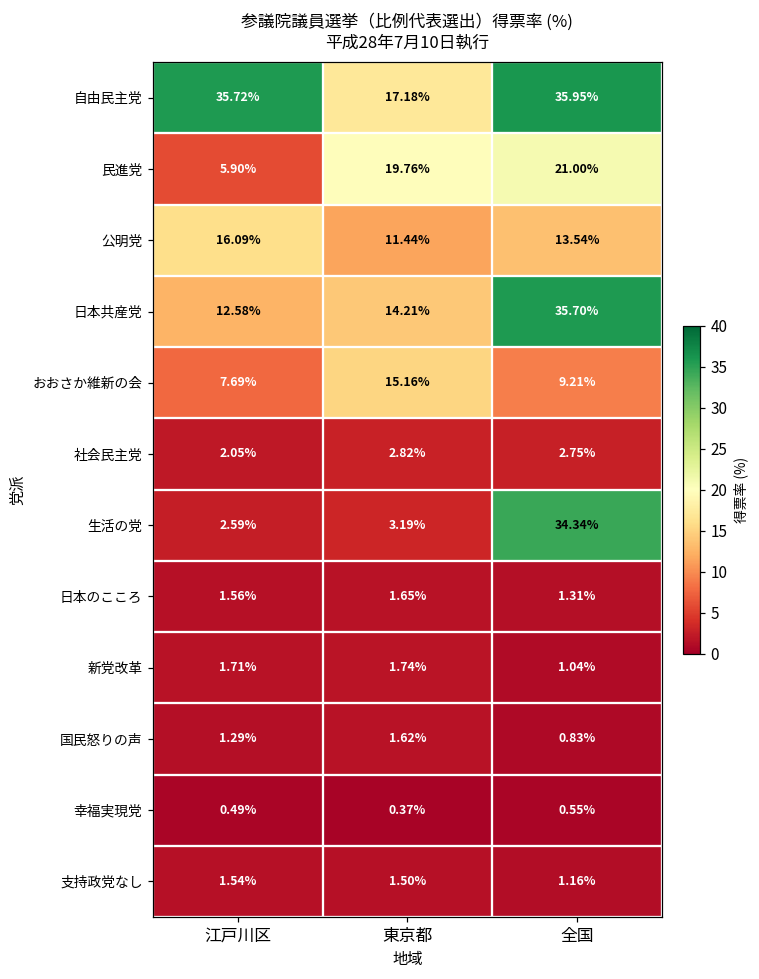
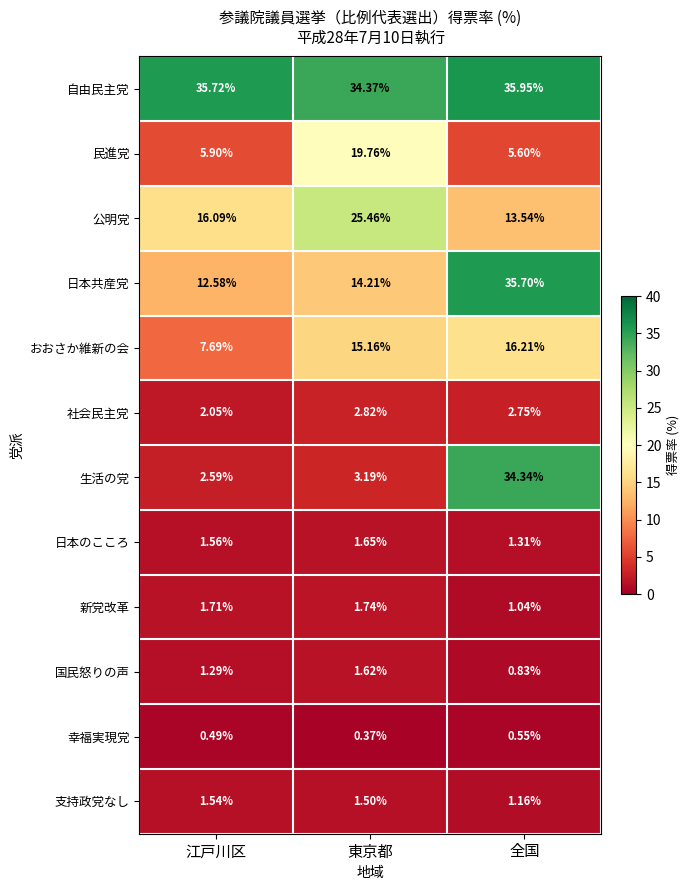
  {
    "自由民主党": {
      "江戸川区": "35.72%",
-     "東京都": "17.18%",
+     "東京都": "34.37%",
      "全国": "35.95%"
    },
    "民進党": {
      "江戸川区": "5.90%",
      "東京都": "19.76%",
-     "全国": "21.00%"
+     "全国": "5.60%"
    },
    "公明党": {
      "江戸川区": "16.09%",
-     "東京都": "11.44%",
+     "東京都": "25.46%",
      "全国": "13.54%"
    },
    "日本共産党": {
      "江戸川区": "12.58%",
      "東京都": "14.21%",
      "全国": "35.70%"
    },
    "おおさか維新の会": {
      "江戸川区": "7.69%",
      "東京都": "15.16%",
-     "全国": "9.21%"
+     "全国": "16.21%"
    },
    "社会民主党": {
      "江戸川区": "2.05%",
      "東京都": "2.82%",
      "全国": "2.75%"
    },
    "生活の党": {
      "江戸川区": "2.59%",
      "東京都": "3.19%",
      "全国": "34.34%"
    },
    "日本のこころ": {
      "江戸川区": "1.56%",
      "東京都": "1.65%",
      "全国": "1.31%"
    },
    "新党改革": {
      "江戸川区": "1.71%",
      "東京都": "1.74%",
      "全国": "1.04%"
    },
    "国民怒りの声": {
      "江戸川区": "1.29%",
      "東京都": "1.62%",
      "全国": "0.83%"
    },
    "幸福実現党": {
      "江戸川区": "0.49%",
      "東京都": "0.37%",
      "全国": "0.55%"
    },
    "支持政党なし": {
      "江戸川区": "1.54%",
      "東京都": "1.50%",
      "全国": "1.16%"
    }
  }
